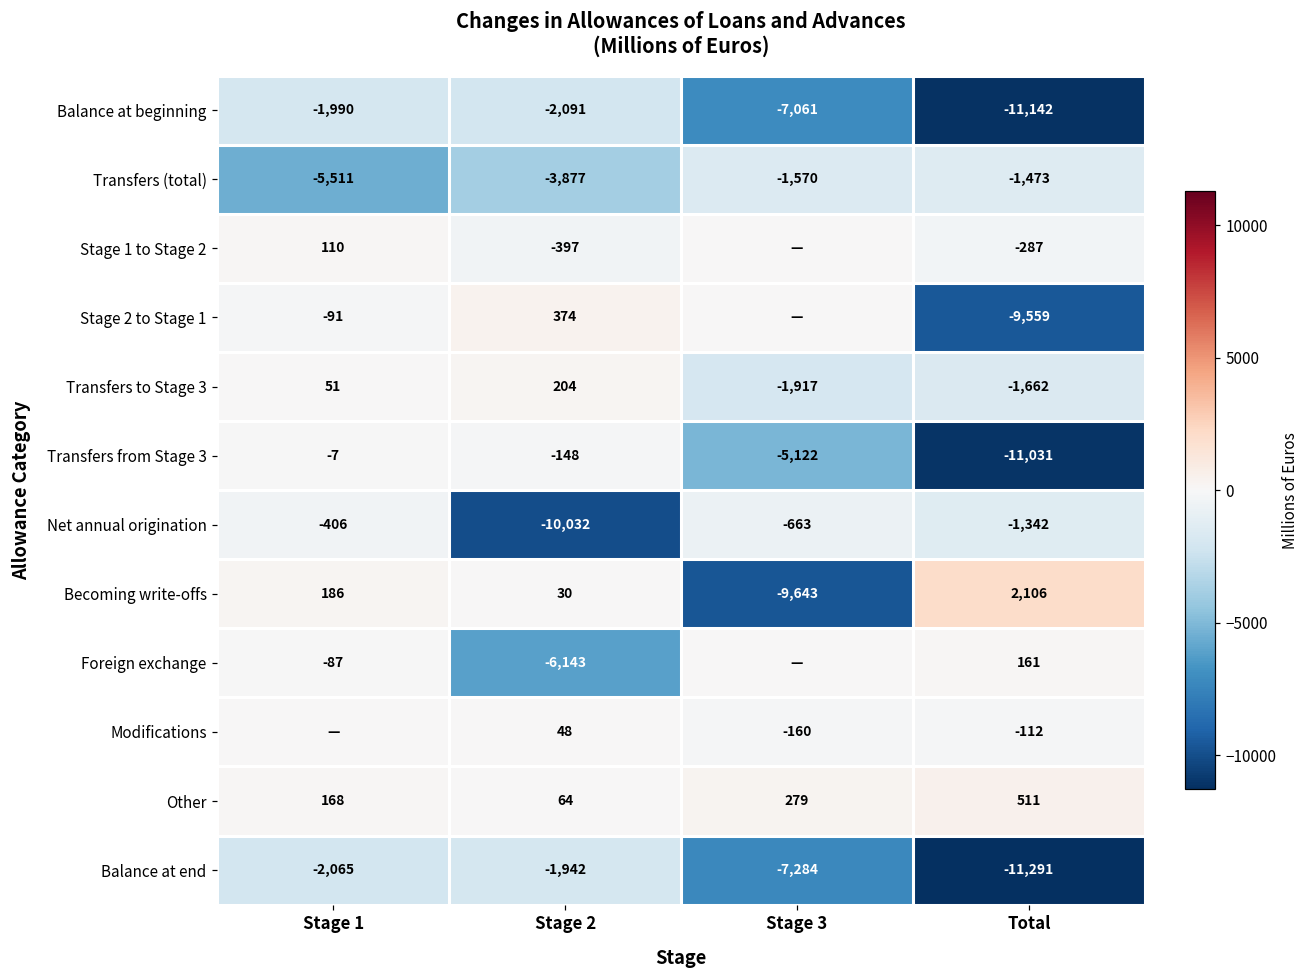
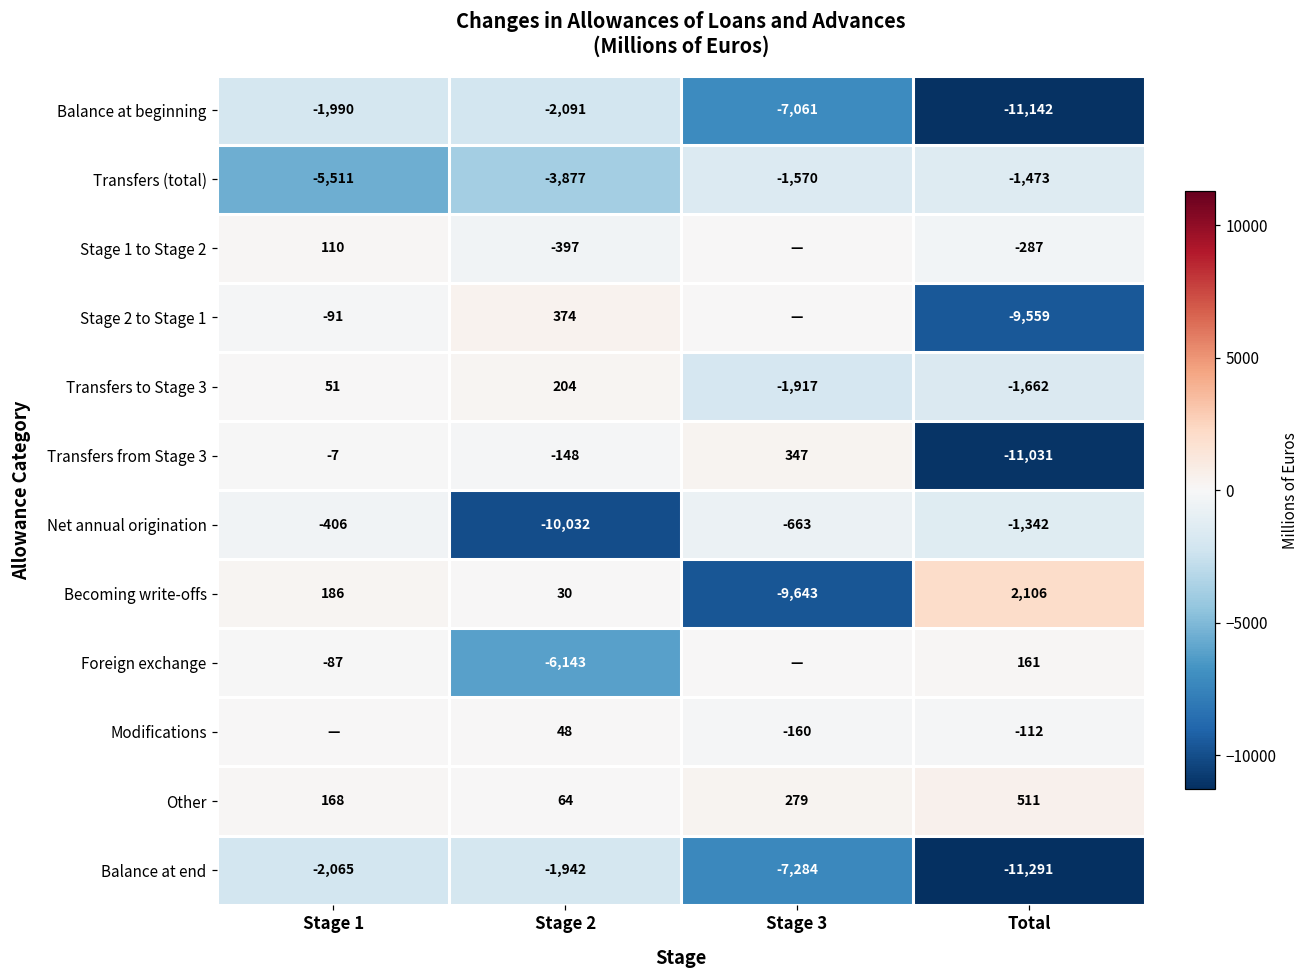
  {
    "Balance at beginning": {
      "Stage 1": "-1,990",
      "Stage 2": "-2,091",
      "Stage 3": "-7,061",
      "Total": "-11,142"
    },
    "Transfers (total)": {
      "Stage 1": "-5,511",
      "Stage 2": "-3,877",
      "Stage 3": "-1,570",
      "Total": "-1,473"
    },
    "Stage 1 to Stage 2": {
      "Stage 1": "110",
      "Stage 2": "-397",
      "Total": "-287"
    },
    "Stage 2 to Stage 1": {
      "Stage 1": "-91",
      "Stage 2": "374",
      "Total": "-9,559"
    },
    "Transfers to Stage 3": {
      "Stage 1": "51",
      "Stage 2": "204",
      "Stage 3": "-1,917",
      "Total": "-1,662"
    },
    "Transfers from Stage 3": {
      "Stage 1": "-7",
      "Stage 2": "-148",
-     "Stage 3": "-5,122",
+     "Stage 3": "347",
      "Total": "-11,031"
    },
    "Net annual origination": {
      "Stage 1": "-406",
      "Stage 2": "-10,032",
      "Stage 3": "-663",
      "Total": "-1,342"
    },
    "Becoming write-offs": {
      "Stage 1": "186",
      "Stage 2": "30",
      "Stage 3": "-9,643",
      "Total": "2,106"
    },
    "Foreign exchange": {
      "Stage 1": "-87",
      "Stage 2": "-6,143",
      "Total": "161"
    },
    "Modifications": {
      "Stage 2": "48",
      "Stage 3": "-160",
      "Total": "-112"
    },
    "Other": {
      "Stage 1": "168",
      "Stage 2": "64",
      "Stage 3": "279",
      "Total": "511"
    },
    "Balance at end": {
      "Stage 1": "-2,065",
      "Stage 2": "-1,942",
      "Stage 3": "-7,284",
      "Total": "-11,291"
    }
  }
